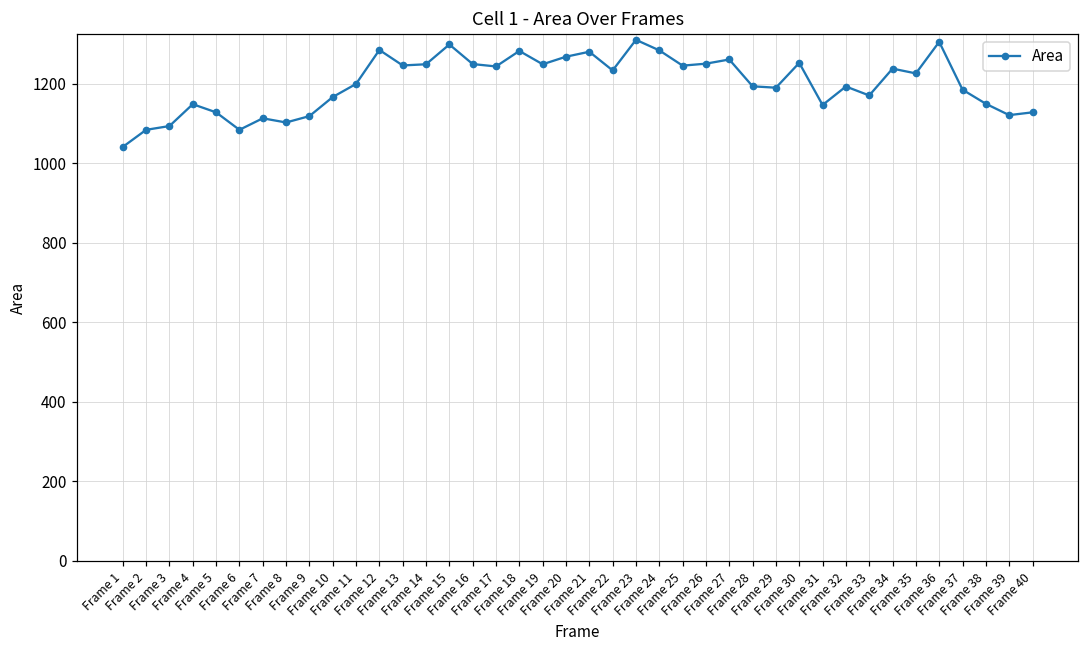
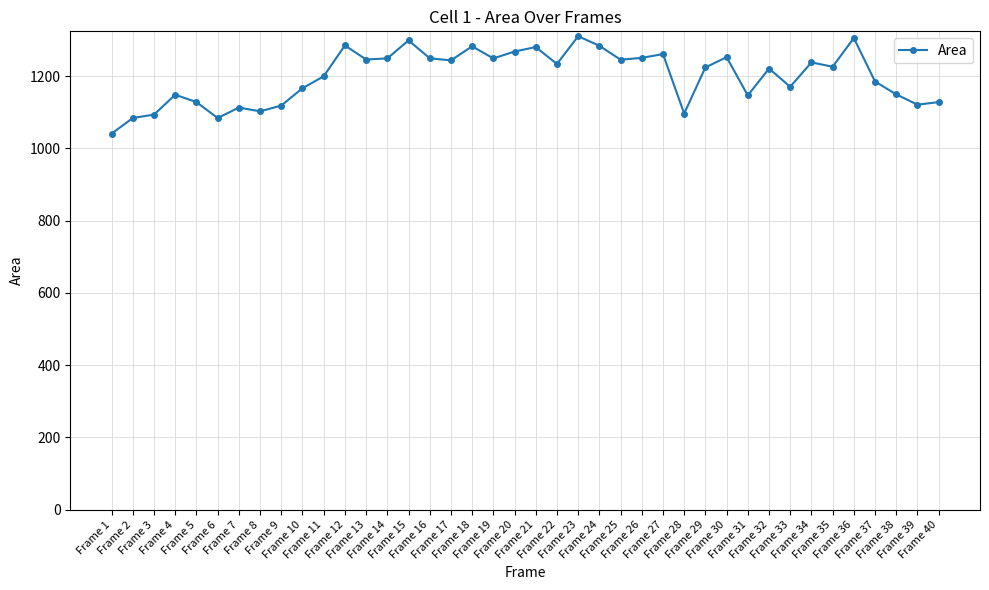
  {
    "Frame 1": 1040,
    "Frame 2": 1080,
    "Frame 3": 1090,
    "Frame 4": 1150,
    "Frame 5": 1130,
    "Frame 6": 1080,
    "Frame 7": 1110,
    "Frame 8": 1100,
    "Frame 9": 1120,
    "Frame 10": 1170,
    "Frame 11": 1200,
    "Frame 12": 1290,
    "Frame 13": 1250,
    "Frame 14": 1250,
    "Frame 15": 1300,
    "Frame 16": 1250,
    "Frame 17": 1240,
    "Frame 18": 1280,
    "Frame 19": 1250,
    "Frame 20": 1270,
    "Frame 21": 1280,
    "Frame 22": 1230,
    "Frame 23": 1310,
    "Frame 24": 1280,
    "Frame 25": 1250,
    "Frame 26": 1250,
    "Frame 27": 1260,
-   "Frame 28": 1190,
-   "Frame 29": 1190,
+   "Frame 28": 1100,
+   "Frame 29": 1220,
    "Frame 30": 1250,
    "Frame 31": 1150,
-   "Frame 32": 1190,
+   "Frame 32": 1220,
    "Frame 33": 1170,
    "Frame 34": 1240,
    "Frame 35": 1230,
    "Frame 36": 1310,
    "Frame 37": 1190,
    "Frame 38": 1150,
    "Frame 39": 1120,
    "Frame 40": 1130
  }
